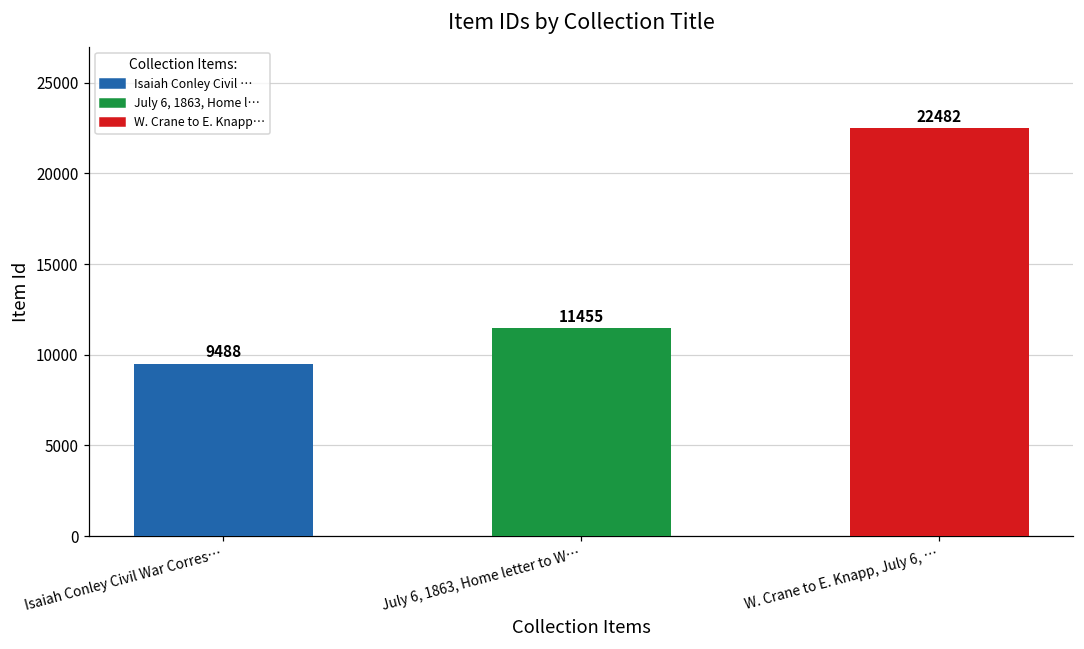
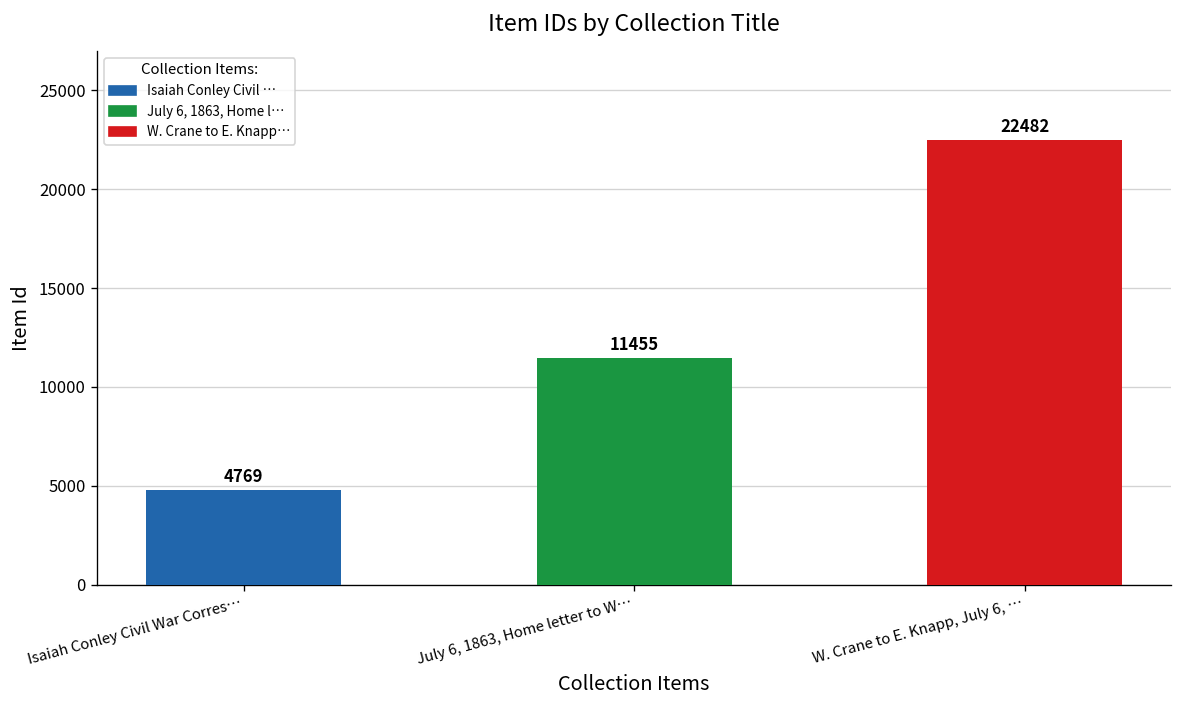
  {
-   "Isaiah Conley Civil War Corres…": 9488,
+   "Isaiah Conley Civil War Corres…": 4769,
    "July 6, 1863, Home letter to W…": 11455,
    "W. Crane to E. Knapp, July 6, …": 22482
  }
